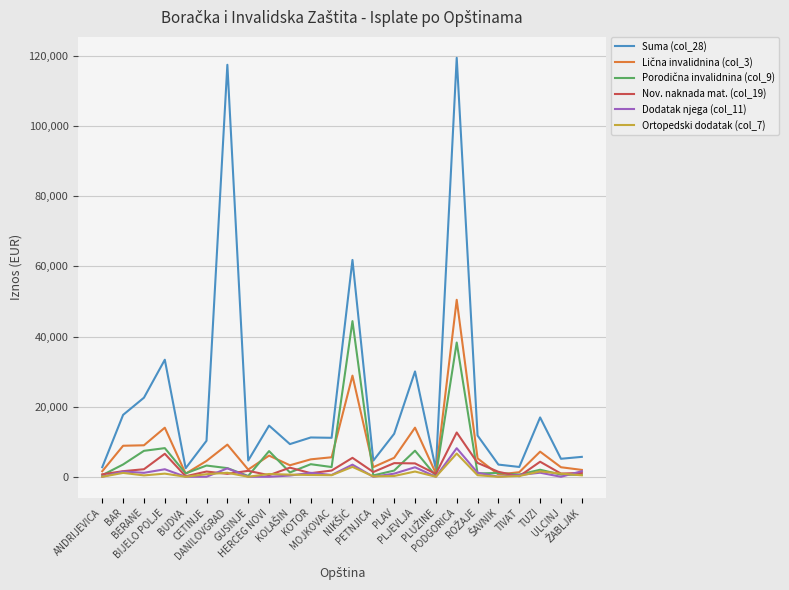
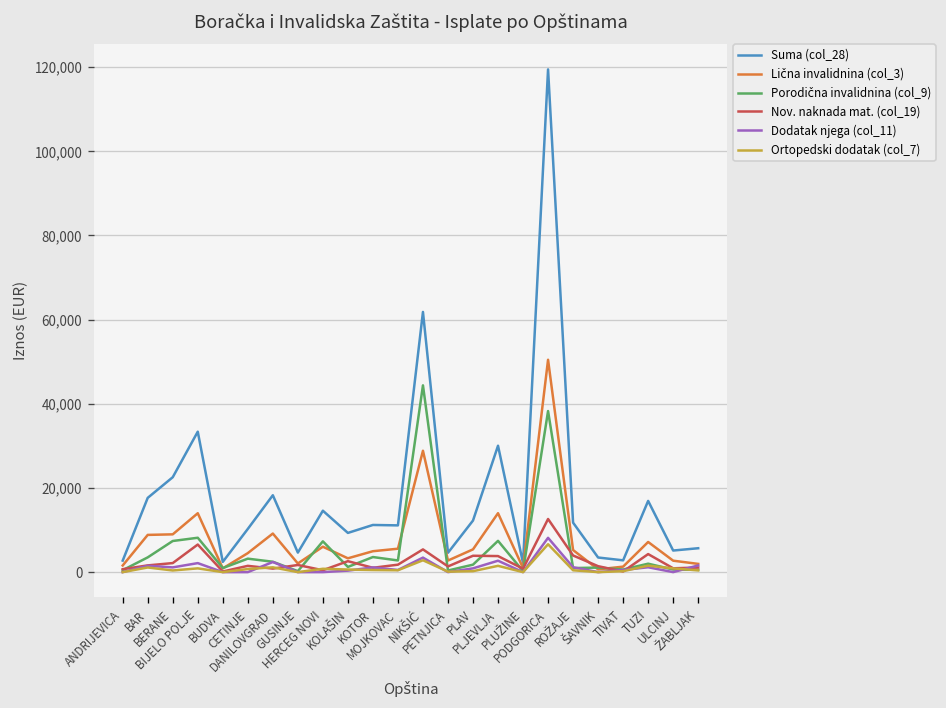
  {
    "Suma (col_28)": {
      "ANDRIJEVICA": "3,000",
      "BAR": "18,000",
      "BERANE": "23,000",
      "BIJELO POLJE": "33,000",
      "BUDVA": "2,000",
      "CETINJE": "10,000",
-     "DANILOVGRAD": "117,000",
+     "DANILOVGRAD": "18,000",
      "GUSINJE": "5,000",
      "HERCEG NOVI": "15,000",
      "KOLAŠIN": "9,000",
      "KOTOR": "11,000",
      "MOJKOVAC": "11,000",
      "NIKŠIĆ": "62,000",
      "PETNJICA": "5,000",
      "PLAV": "12,000",
      "PLJEVLJA": "30,000",
      "PLUŽINE": "2,000",
      "PODGORICA": "119,000",
      "ROŽAJE": "12,000",
      "ŠAVNIK": "3,000",
      "TIVAT": "3,000",
      "TUZI": "17,000",
      "ULCINJ": "5,000",
      "ŽABLJAK": "6,000"
    },
    "Porodična invalidnina (col_9)": {
      "BAR": "4,000",
      "BERANE": "7,000",
      "BIJELO POLJE": "8,000",
      "CETINJE": "3,000",
      "HERCEG NOVI": "7,000",
      "KOTOR": "4,000",
      "MOJKOVAC": "3,000",
      "NIKŠIĆ": "44,000",
      "PLAV": "2,000",
      "PLJEVLJA": "7,000",
      "PODGORICA": "38,000"
    },
    "Dodatak njega (col_11)": {
      "BERANE": "1,000",
      "BIJELO POLJE": "2,000",
      "CETINJE": "0",
      "PLJEVLJA": "3,000",
      "PODGORICA": "8,000"
    }
  }
